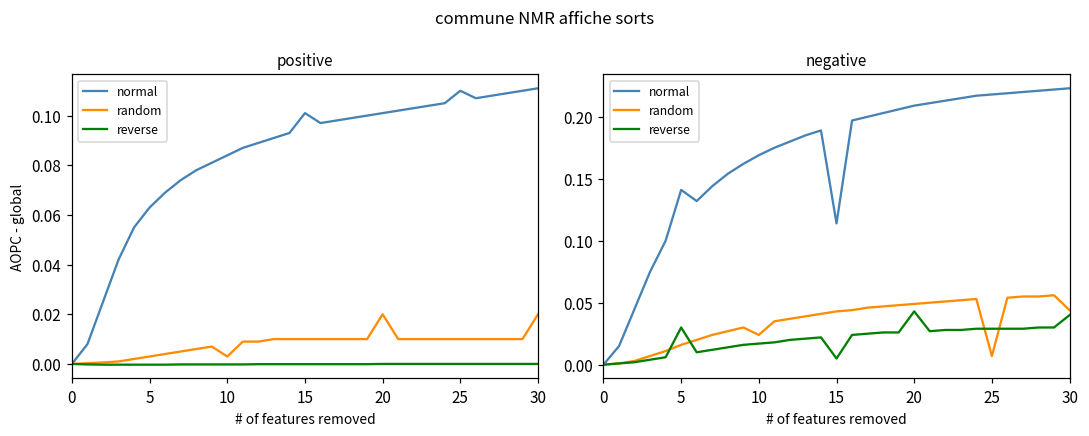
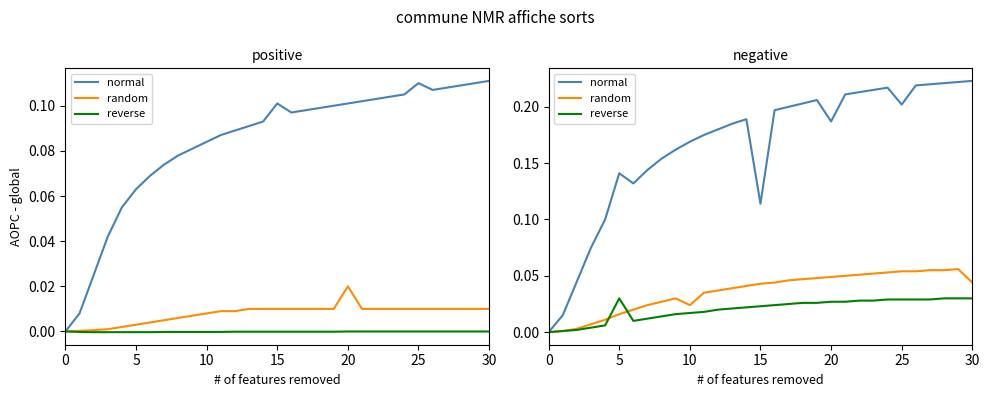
  {
    "positive": {
      "normal": {
        "5": 0.063,
        "10": 0.084,
        "15": 0.101,
        "20": 0.101,
        "25": 0.110,
        "30": 0.111
      },
      "random": {
        "5": 0.003,
-       "10": 0.003,
+       "10": 0.008,
        "15": 0.010,
        "20": 0.020,
        "25": 0.010,
-       "30": 0.02
+       "30": 0.01
      },
      "reverse": {
        "5": 0.000,
        "10": 0.000,
        "15": 0.000,
        "20": 0.000,
        "25": 0.000,
        "30": 0.000
      }
    },
    "negative": {
      "normal": {
        "5": 0.141,
        "10": 0.169,
        "15": 0.114,
-       "20": 0.209,
-       "25": 0.218,
+       "20": 0.187,
+       "25": 0.202,
        "30": 0.223
      },
      "random": {
        "5": 0.016,
        "10": 0.024,
        "15": 0.043,
        "20": 0.049,
-       "25": 0.007,
+       "25": 0.054,
        "30": 0.044
      },
      "reverse": {
        "5": 0.030,
        "10": 0.017,
-       "15": 0.005,
-       "20": 0.043,
+       "15": 0.023,
+       "20": 0.027,
        "25": 0.029,
-       "30": 0.04
+       "30": 0.03
      }
    }
  }
